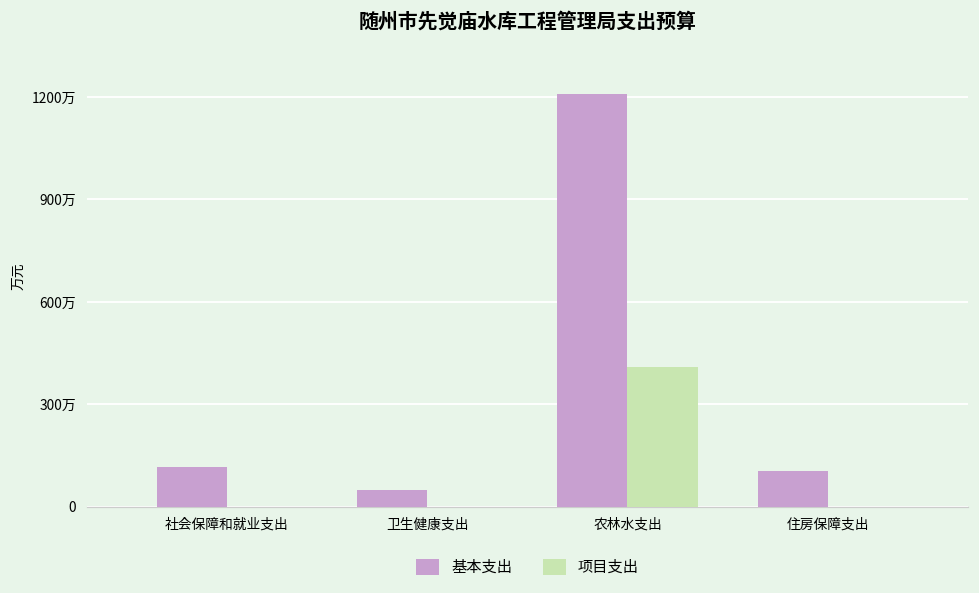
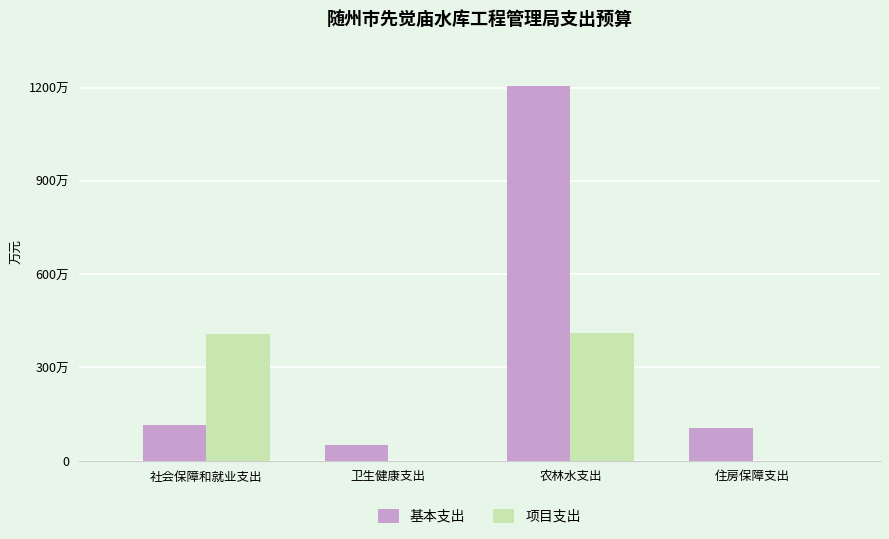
  {
    "基本支出": {
      "社会保障和就业支出": "120万",
      "卫生健康支出": "50万",
      "农林水支出": "1210万",
      "住房保障支出": "100万"
    },
    "项目支出": {
-     "社会保障和就业支出": "0万",
+     "社会保障和就业支出": "410万",
      "卫生健康支出": "0万",
      "农林水支出": "410万",
      "住房保障支出": "0万"
    }
  }
